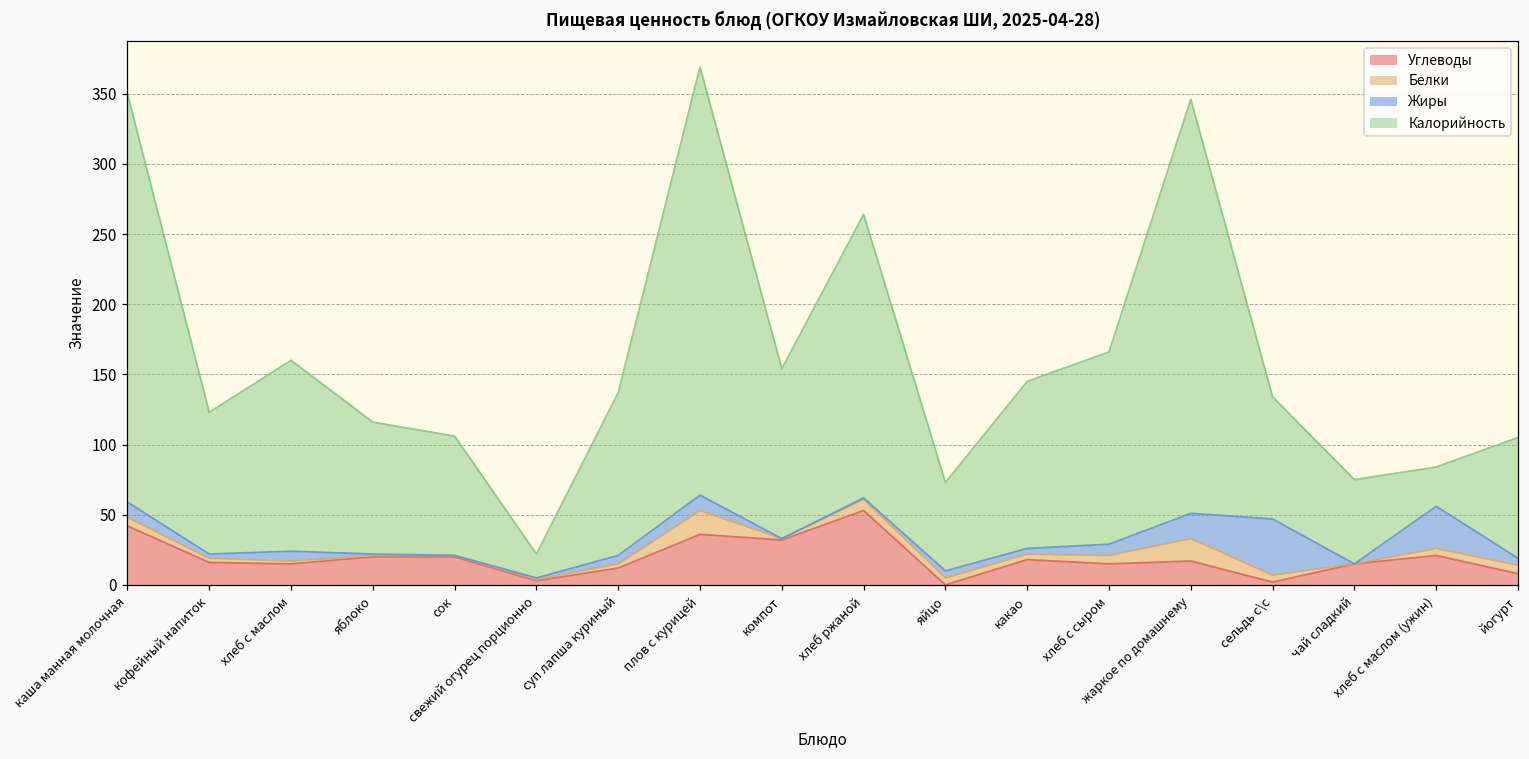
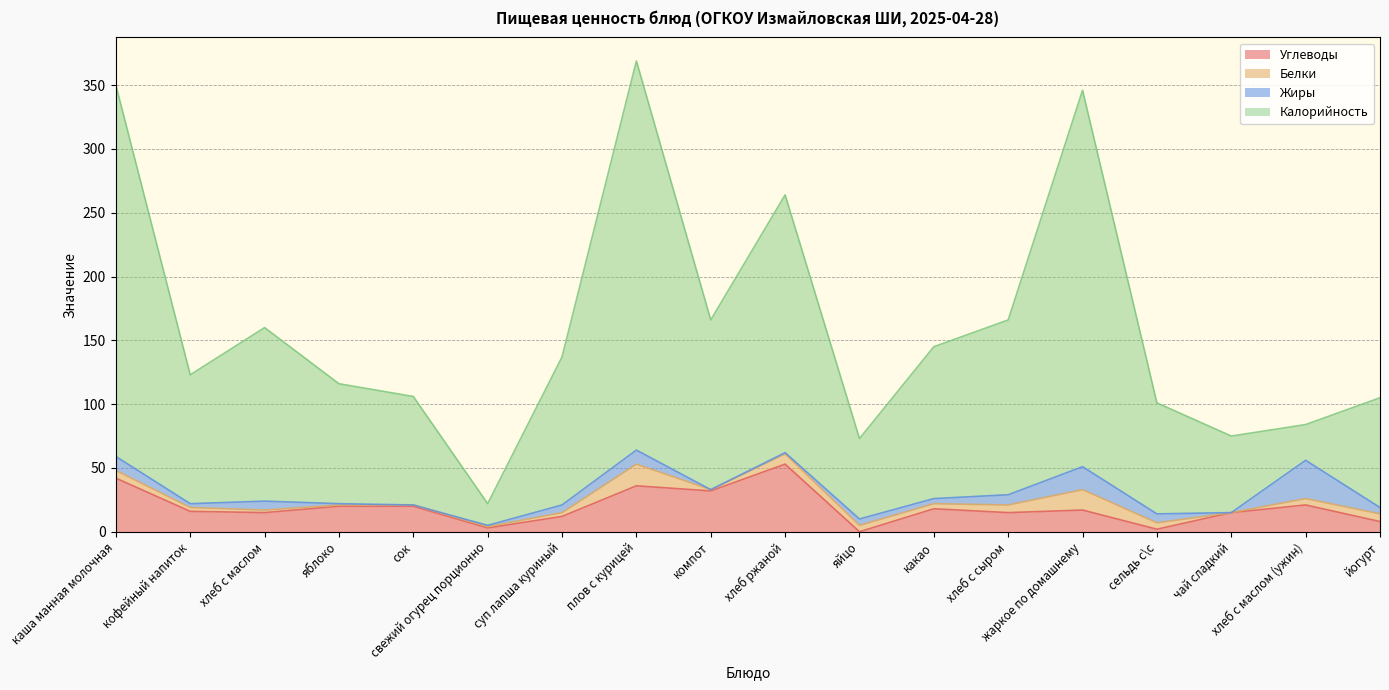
  {
    "Углеводы": {
      "каша манная молочная": 42,
      "кофейный напиток": 16,
      "суп лапша куриный": 12,
      "плов с курицей": 36,
      "хлеб ржаной": 53,
      "яйцо": 0,
      "какао": 18,
      "хлеб с сыром": 15,
      "жаркое по домашнему": 17,
      "сельдь с\\с": 2,
      "хлеб с маслом (ужин)": 21,
      "йогурт": 8
    },
    "Белки": {
      "каша манная молочная": 6,
      "кофейный напиток": 3,
      "суп лапша куриный": 3,
      "плов с курицей": 17,
      "яйцо": 5,
      "какао": 4,
      "хлеб с сыром": 6,
      "жаркое по домашнему": 16,
      "сельдь с\\с": 5,
      "хлеб с маслом (ужин)": 5,
      "йогурт": 6
    },
    "Жиры": {
      "каша манная молочная": 11,
      "кофейный напиток": 3,
      "хлеб с маслом": 7,
      "суп лапша куриный": 6,
      "плов с курицей": 11,
      "яйцо": 5,
      "какао": 4,
      "хлеб с сыром": 8,
      "жаркое по домашнему": 18,
-     "сельдь с\\с": 40,
+     "сельдь с\\с": 7,
      "хлеб с маслом (ужин)": 30,
      "йогурт": 5
    },
    "Калорийность": {
      "каша манная молочная": 291,
      "кофейный напиток": 101,
      "хлеб с маслом": 136,
      "яблоко": 94,
      "сок": 85,
      "свежий огурец порционно": 17,
      "суп лапша куриный": 116,
      "плов с курицей": 305,
-     "компот": 121,
+     "компот": 133,
      "хлеб ржаной": 202,
      "яйцо": 63,
      "какао": 119,
      "хлеб с сыром": 137,
      "жаркое по домашнему": 295,
      "сельдь с\\с": 87,
      "чай сладкий": 60,
      "хлеб с маслом (ужин)": 28,
      "йогурт": 86
    }
  }
